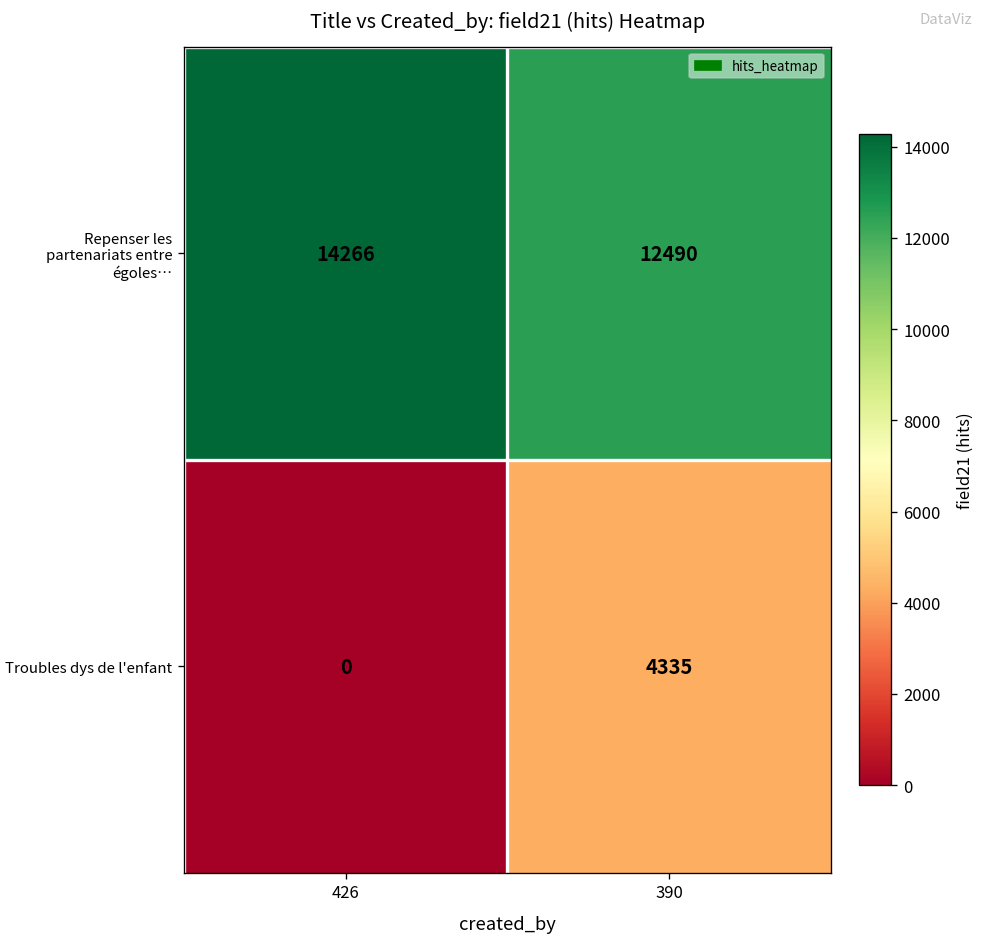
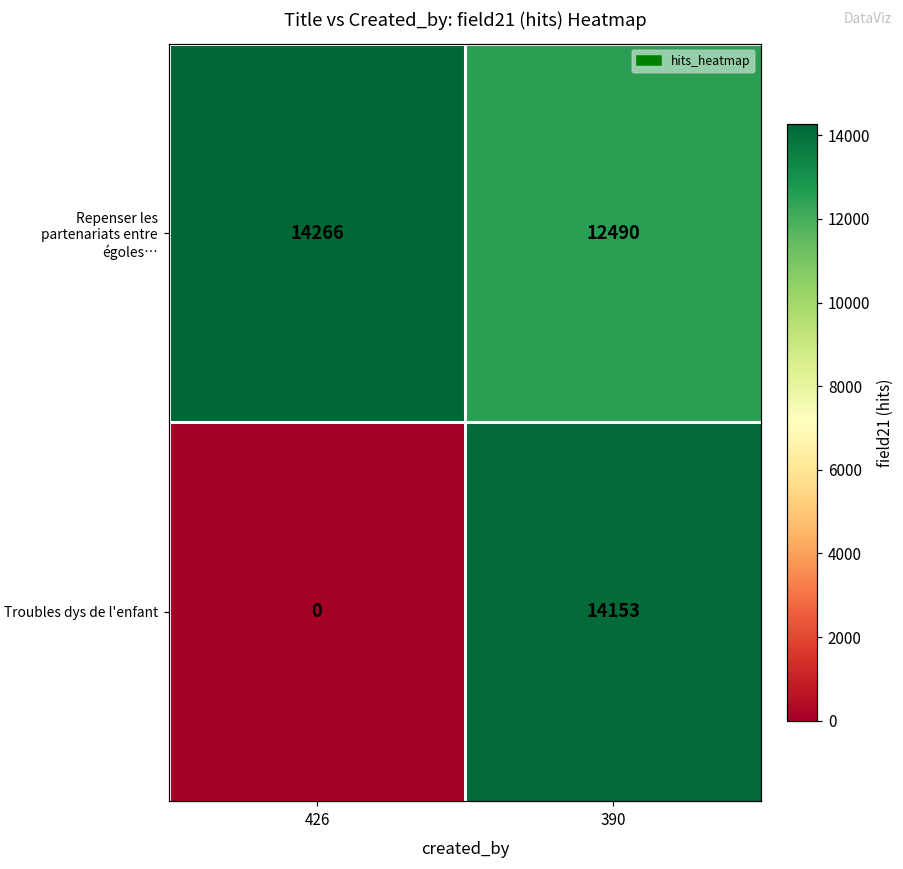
  {
    "Repenser les partenariats entre égoles…": {
      "426": 14266,
      "390": 12490
    },
    "Troubles dys de l'enfant": {
      "426": 0,
-     "390": 4335
+     "390": 14153
    }
  }
